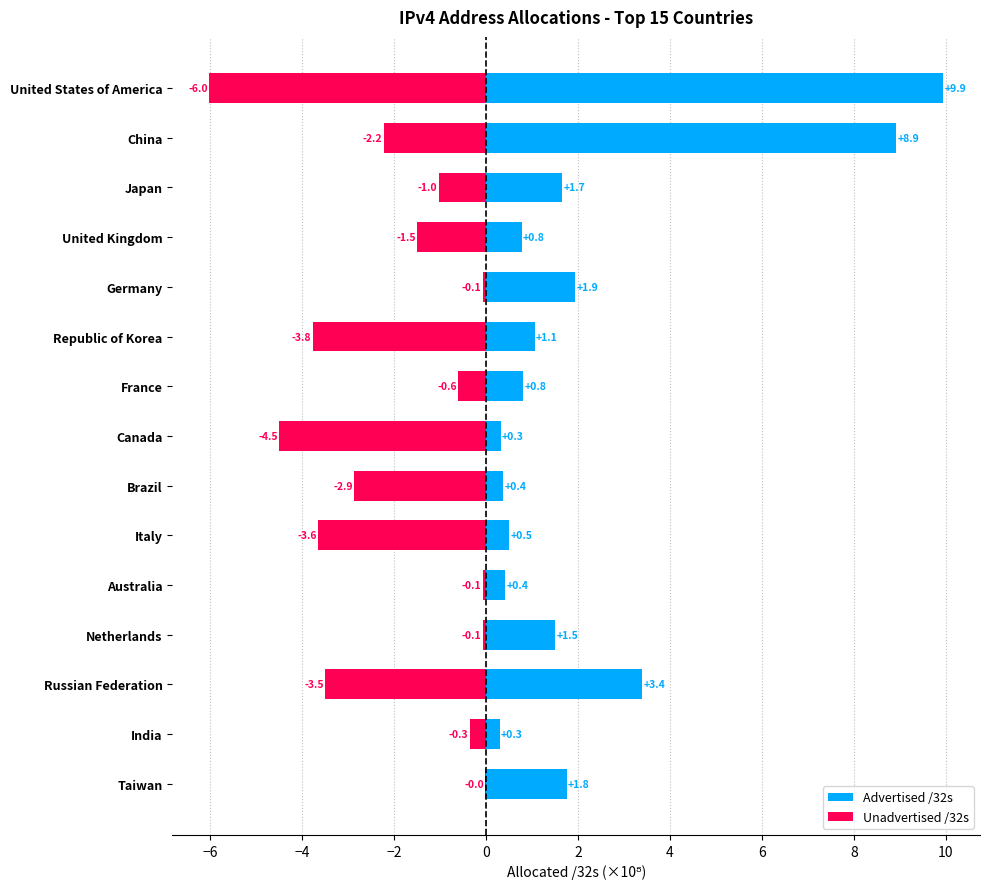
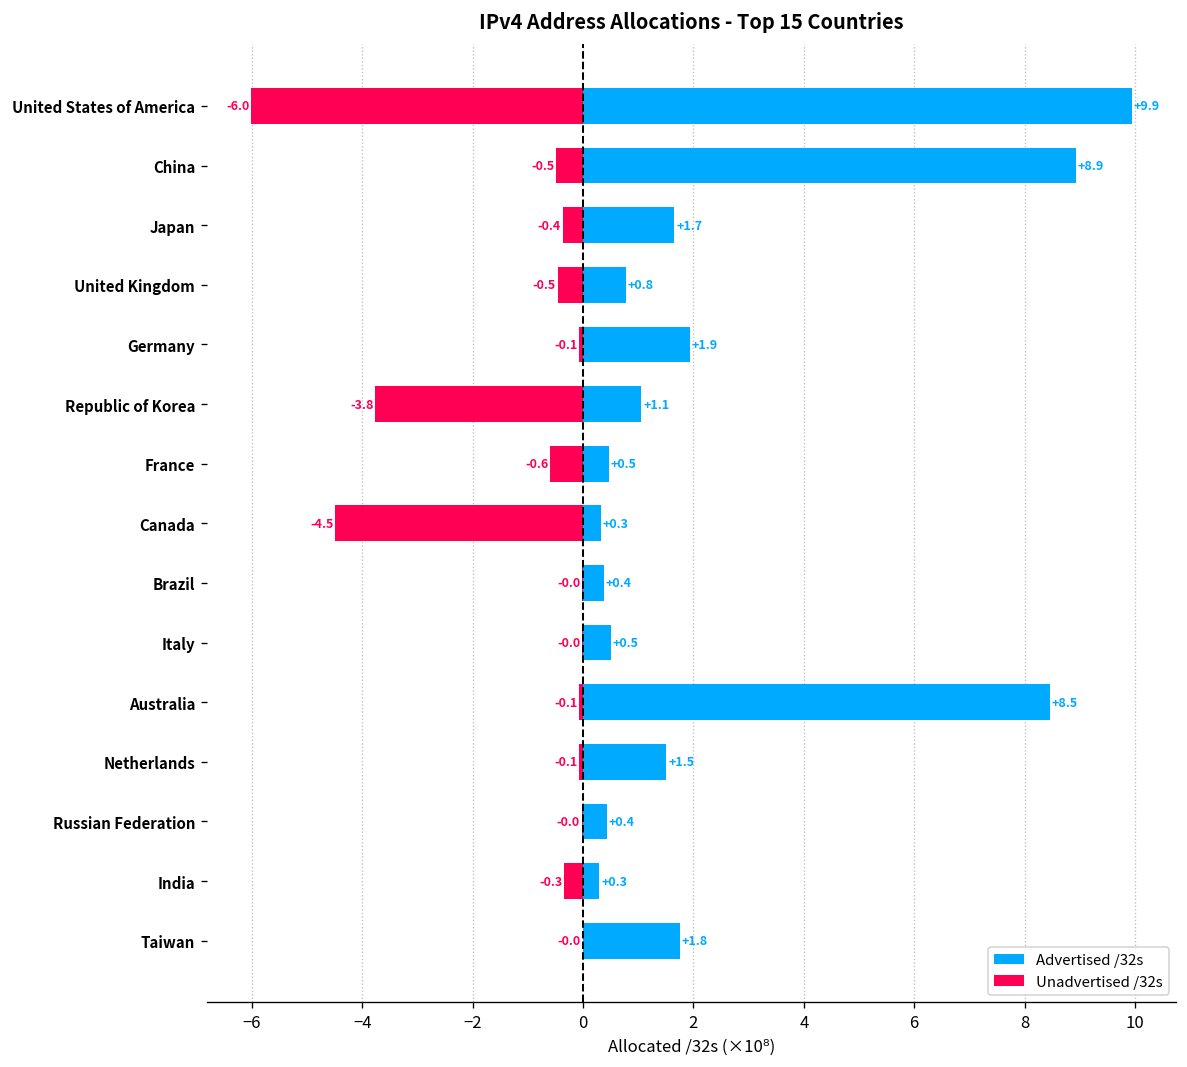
  {
    "Advertised /32s": {
      "United States of America": "+9.9",
      "China": "+8.9",
      "Japan": "+1.7",
      "United Kingdom": "+0.8",
      "Germany": "+1.9",
      "Republic of Korea": "+1.1",
-     "France": "+0.8",
+     "France": "+0.5",
      "Canada": "+0.3",
      "Brazil": "+0.4",
      "Italy": "+0.5",
-     "Australia": "+0.4",
+     "Australia": "+8.5",
      "Netherlands": "+1.5",
-     "Russian Federation": "+3.4",
+     "Russian Federation": "+0.4",
      "India": "+0.3",
      "Taiwan": "+1.8"
    },
    "Unadvertised /32s": {
      "United States of America": "-6.0",
-     "China": "-2.2",
-     "Japan": "-1.0",
-     "United Kingdom": "-1.5",
+     "China": "-0.5",
+     "Japan": "-0.4",
+     "United Kingdom": "-0.5",
      "Germany": "-0.1",
      "Republic of Korea": "-3.8",
      "France": "-0.6",
      "Canada": "-4.5",
-     "Brazil": "-2.9",
-     "Italy": "-3.6",
+     "Brazil": "-0.0",
+     "Italy": "-0.0",
      "Australia": "-0.1",
      "Netherlands": "-0.1",
-     "Russian Federation": "-3.5",
+     "Russian Federation": "-0.0",
      "India": "-0.3",
      "Taiwan": "-0.0"
    }
  }
